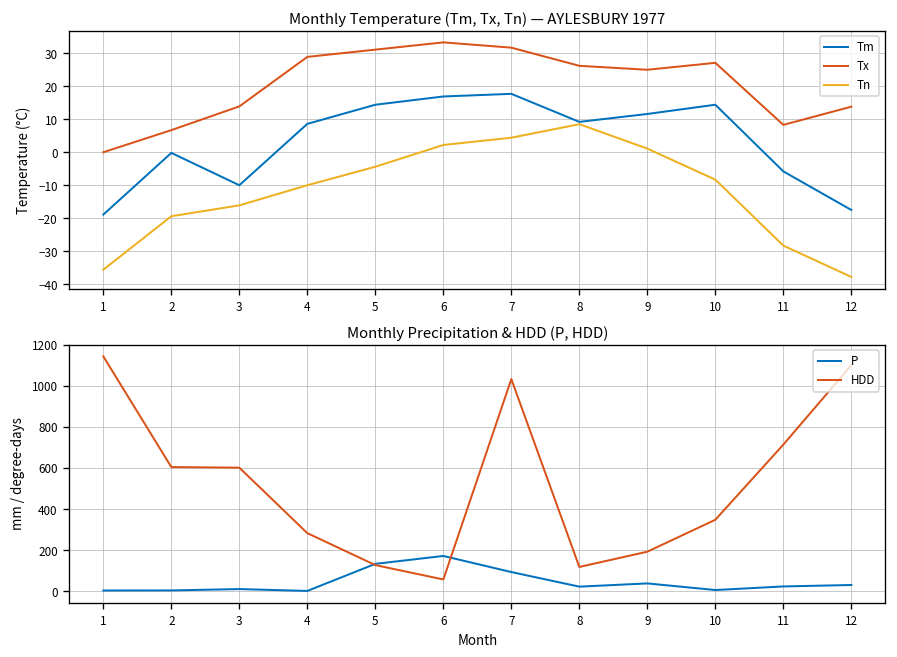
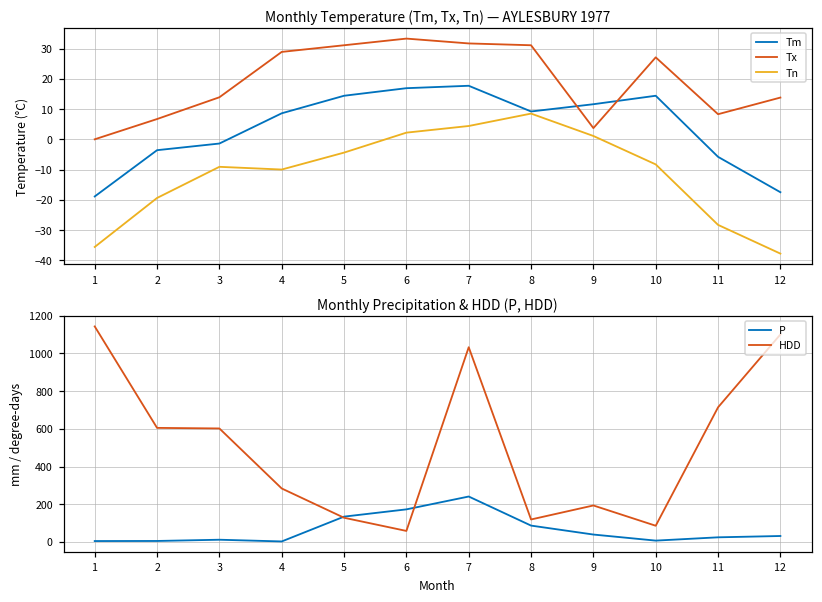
  {
    "Monthly Temperature (Tm, Tx, Tn) — AYLESBURY 1977": {
      "Tm": {
        "1": -19,
-       "2": 0,
-       "3": -10,
+       "2": -4,
+       "3": -1,
        "4": 9,
        "5": 14,
        "6": 17,
        "7": 18,
        "9": 12,
        "10": 14,
        "11": -6,
        "12": -18
      },
      "Tx": {
        "1": 0,
        "2": 7,
        "3": 14,
        "4": 29,
        "5": 31,
        "6": 33,
        "7": 32,
-       "8": 26,
-       "9": 25,
+       "8": 31,
+       "9": 4,
        "10": 27,
        "11": 8,
        "12": 14
      },
      "Tn": {
        "1": -36,
        "2": -19,
-       "3": -16,
+       "3": -9,
        "4": -10,
        "5": -4,
        "6": 2,
        "7": 4,
        "9": 1,
        "10": -8,
        "11": -28,
        "12": -38
      }
    },
    "Monthly Precipitation & HDD (P, HDD)": {
      "P": {
        "1": 0,
        "2": 0,
        "3": 10,
        "4": 0,
        "6": 170,
-       "7": 90,
-       "8": 20,
+       "7": 240,
+       "8": 90,
        "9": 40,
        "10": 10,
        "11": 20,
        "12": 30
      },
      "HDD": {
        "1": 1140,
        "2": 600,
        "3": 600,
        "4": 280,
        "6": 60,
        "7": 1030,
        "8": 120,
        "9": 190,
-       "10": 350,
+       "10": 90,
        "11": 710
      }
    }
  }
